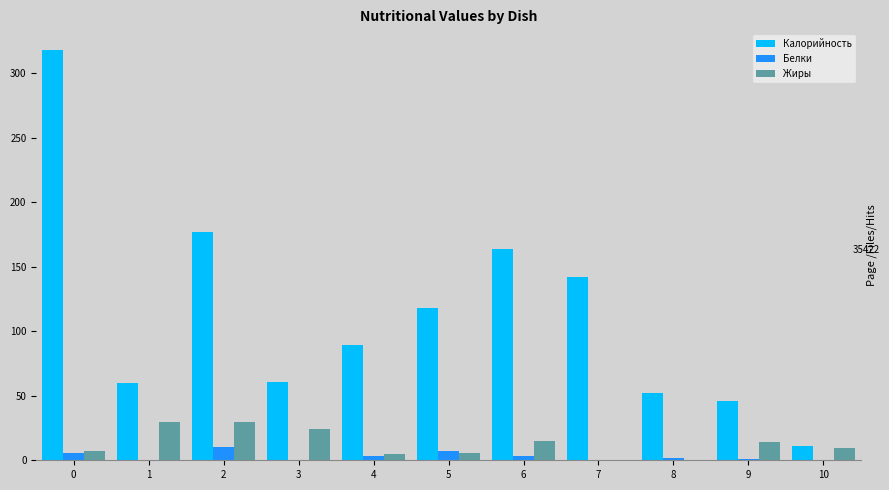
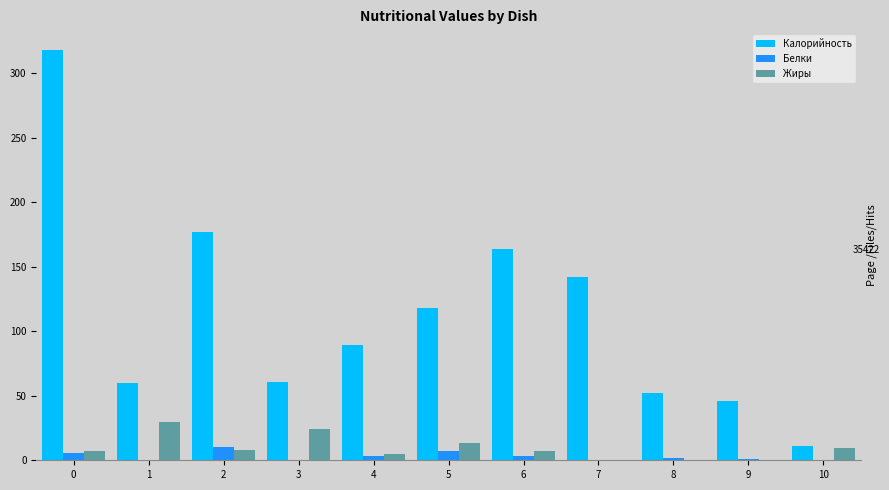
  {
    "Жиры": {
      "0": 7,
      "1": 30,
-     "2": 30,
+     "2": 8,
      "3": 25,
      "4": 5,
-     "5": 6,
-     "6": 15,
+     "5": 13,
+     "6": 7,
      "7": 0,
-     "9": 14,
+     "9": 0,
      "10": 9
    }
  }
